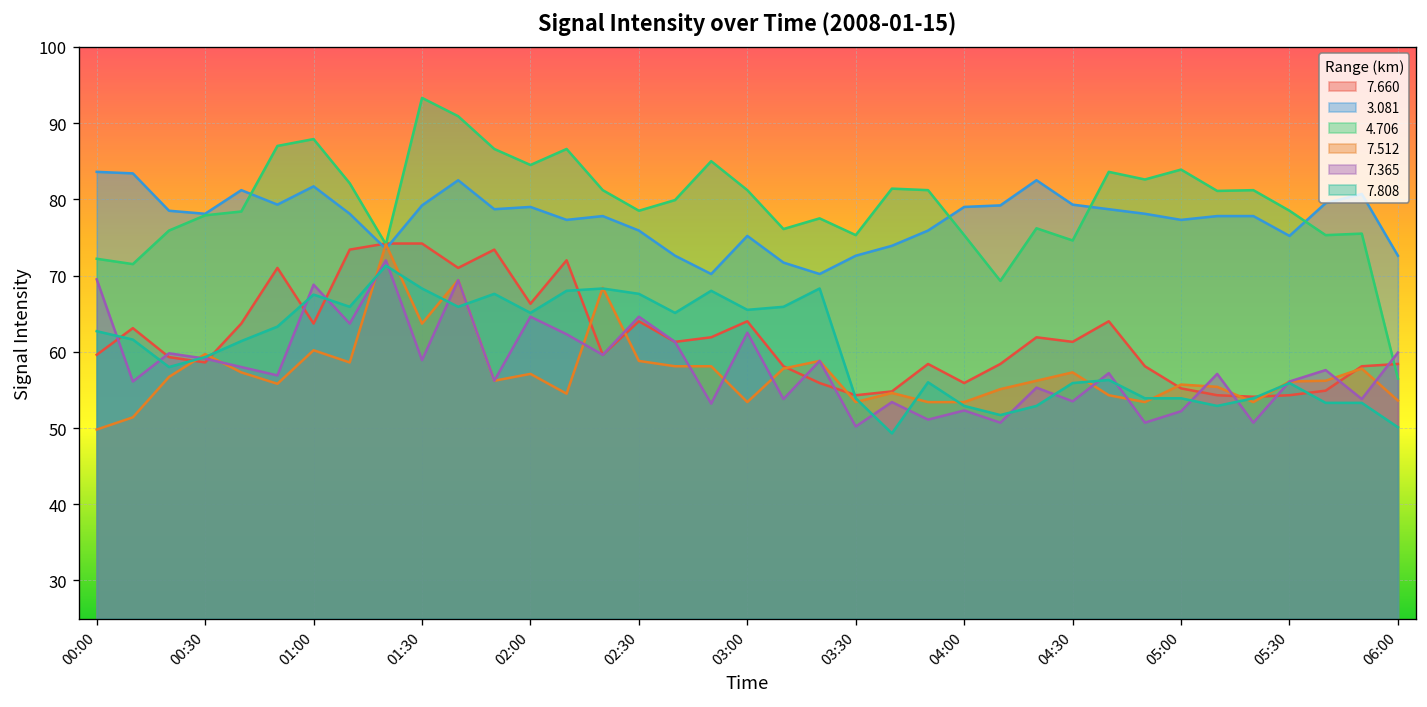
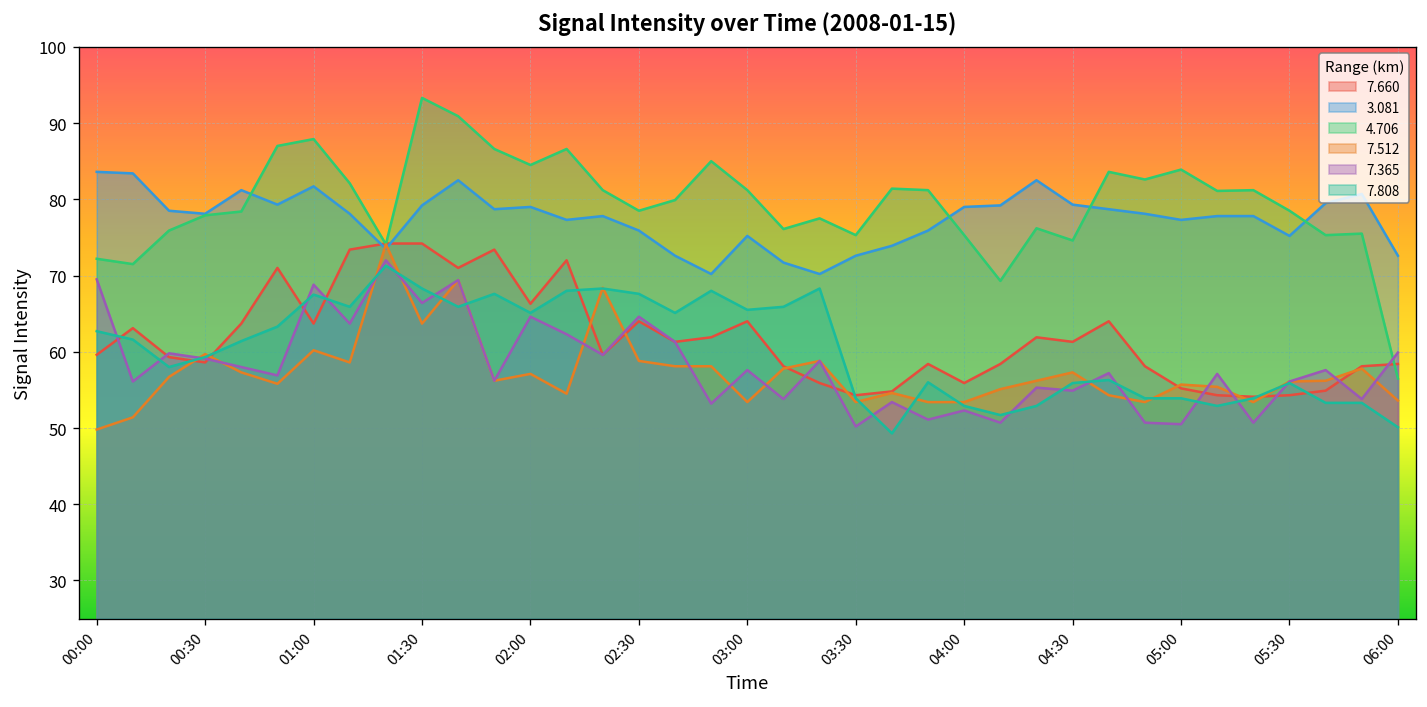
  {
    "7.365": {
      "00:00": 70,
      "01:00": 69,
-     "01:30": 59,
+     "01:30": 66,
      "02:00": 65,
      "02:30": 65,
-     "03:00": 63,
+     "03:00": 58,
      "03:30": 50,
      "04:00": 52,
-     "04:30": 54,
-     "05:00": 52,
+     "04:30": 55,
+     "05:00": 51,
      "06:00": 60
    }
  }
